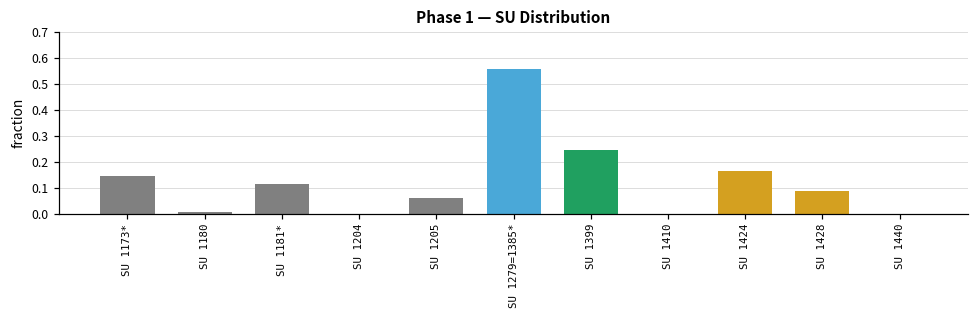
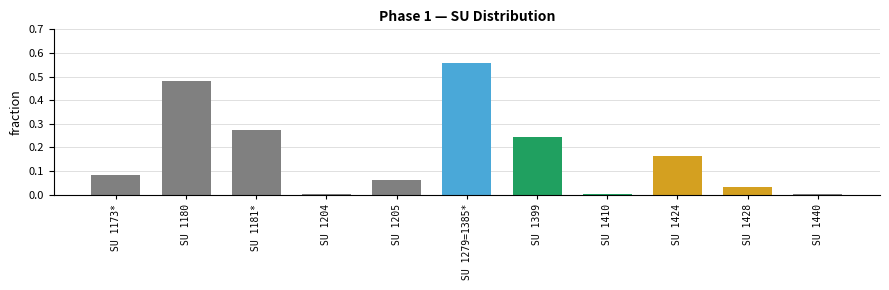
  {
-   "SU 1173*": 0.15,
-   "SU 1180": 0.01,
-   "SU 1181*": 0.12,
+   "SU 1173*": 0.08,
+   "SU 1180": 0.48,
+   "SU 1181*": 0.27,
    "SU 1205": 0.06,
    "SU 1279=1385*": 0.56,
    "SU 1399": 0.25,
    "SU 1424": 0.16,
-   "SU 1428": 0.09
+   "SU 1428": 0.03
  }
